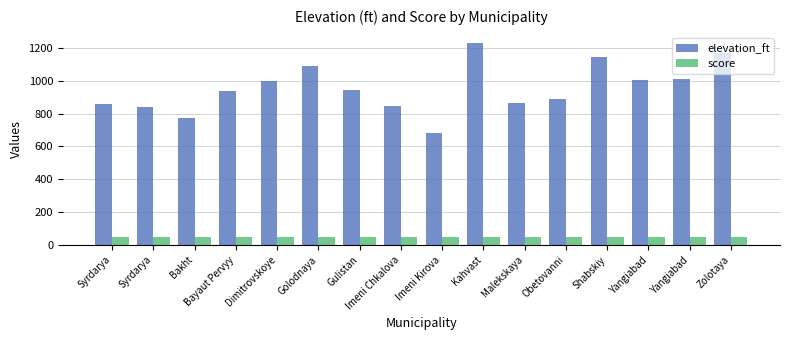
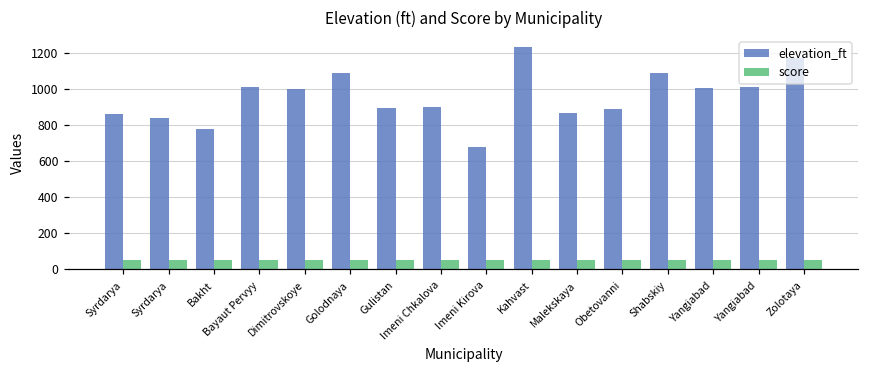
  {
    "elevation_ft": {
      "Bakht": 780,
-     "Bayaut Pervyy": 940,
+     "Bayaut Pervyy": 1010,
      "Dimitrovskoye": 1000,
      "Golodnaya": 1090,
-     "Gulistan": 940,
-     "Imeni Chkalova": 840,
+     "Gulistan": 890,
+     "Imeni Chkalova": 900,
      "Imeni Kirova": 680,
      "Kahvast": 1230,
      "Malekskaya": 870,
      "Obetovanni": 890,
-     "Shabskiy": 1150
+     "Shabskiy": 1090
    },
    "score": {
      "Bakht": 50,
      "Bayaut Pervyy": 50,
      "Dimitrovskoye": 50,
      "Golodnaya": 50,
      "Gulistan": 50,
      "Imeni Chkalova": 50,
      "Imeni Kirova": 50,
      "Kahvast": 50,
      "Malekskaya": 50,
      "Obetovanni": 50,
      "Shabskiy": 50,
      "Zolotaya": 50
    }
  }
